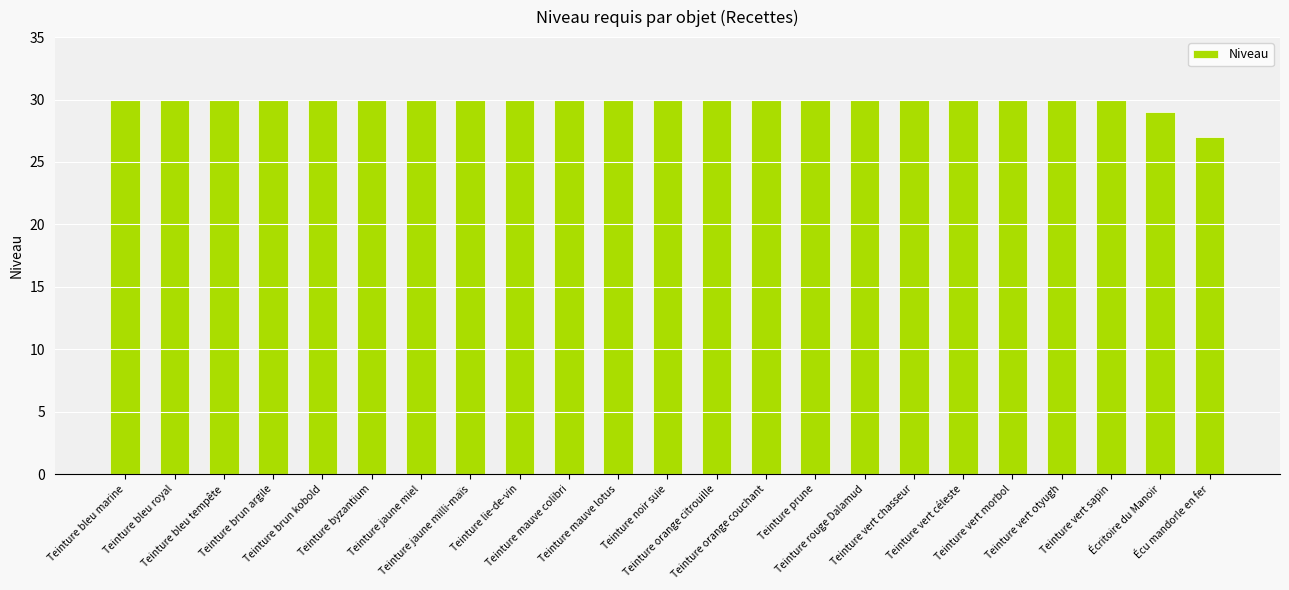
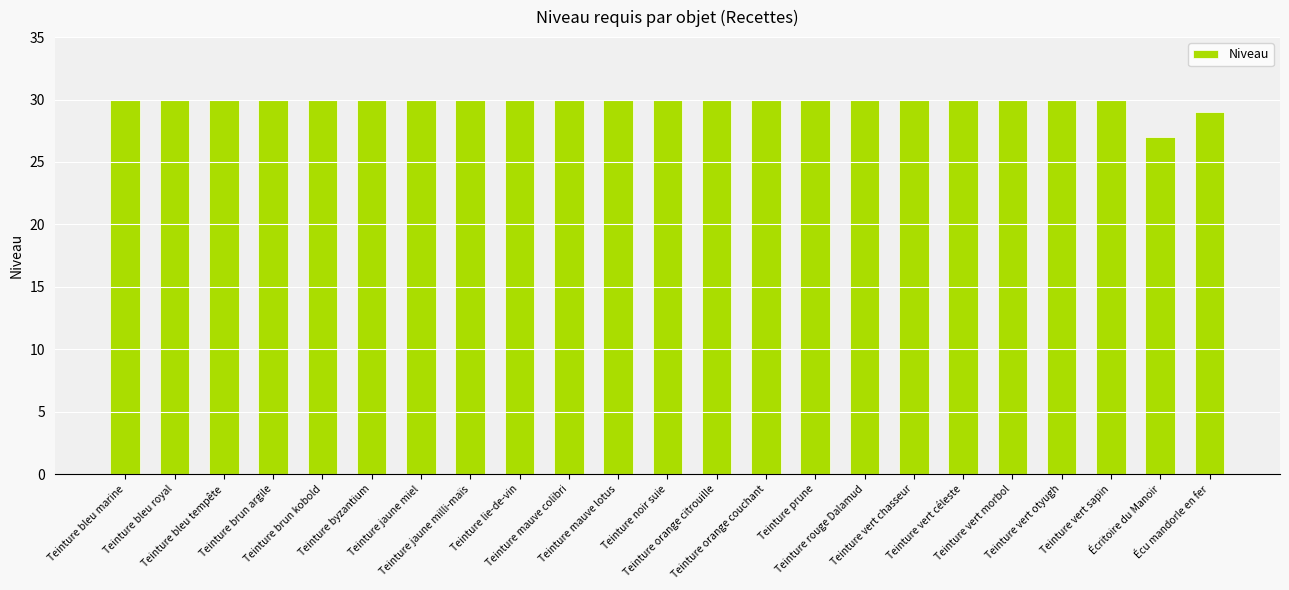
  {
    "Teinture bleu marine": 30,
    "Teinture bleu royal": 30,
    "Teinture bleu tempête": 30,
    "Teinture brun argile": 30,
    "Teinture brun kobold": 30,
    "Teinture byzantium": 30,
    "Teinture jaune miel": 30,
    "Teinture jaune milli-maïs": 30,
    "Teinture lie-de-vin": 30,
    "Teinture mauve colibri": 30,
    "Teinture mauve lotus": 30,
    "Teinture noir suie": 30,
    "Teinture orange citrouille": 30,
    "Teinture orange couchant": 30,
    "Teinture prune": 30,
    "Teinture rouge Dalamud": 30,
    "Teinture vert chasseur": 30,
    "Teinture vert céleste": 30,
    "Teinture vert morbol": 30,
    "Teinture vert otyugh": 30,
    "Teinture vert sapin": 30,
-   "Écritoire du Manoir": 29,
-   "Écu mandorle en fer": 27
+   "Écritoire du Manoir": 27,
+   "Écu mandorle en fer": 29
  }
